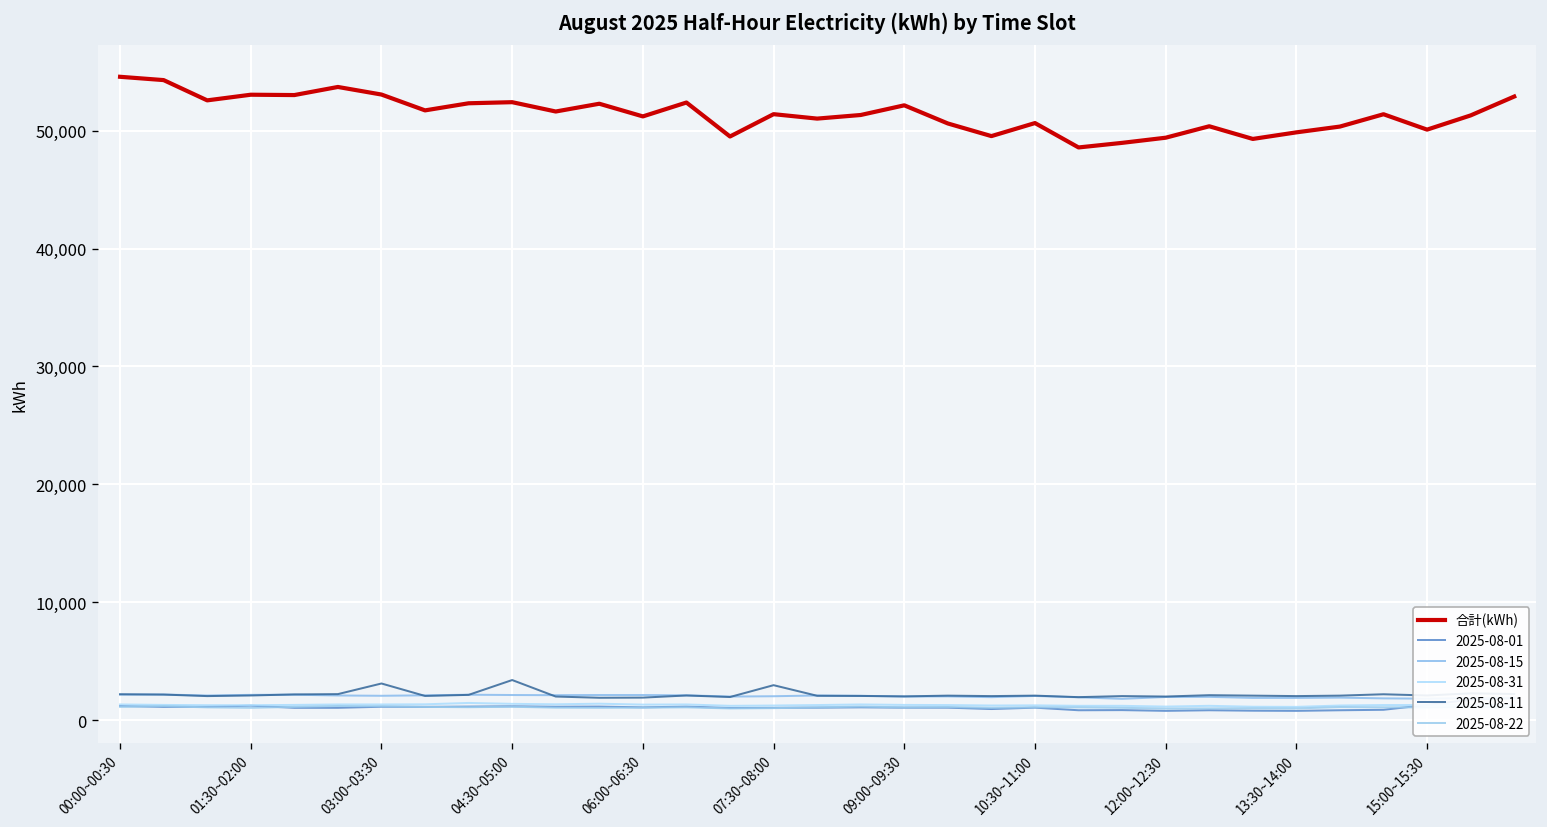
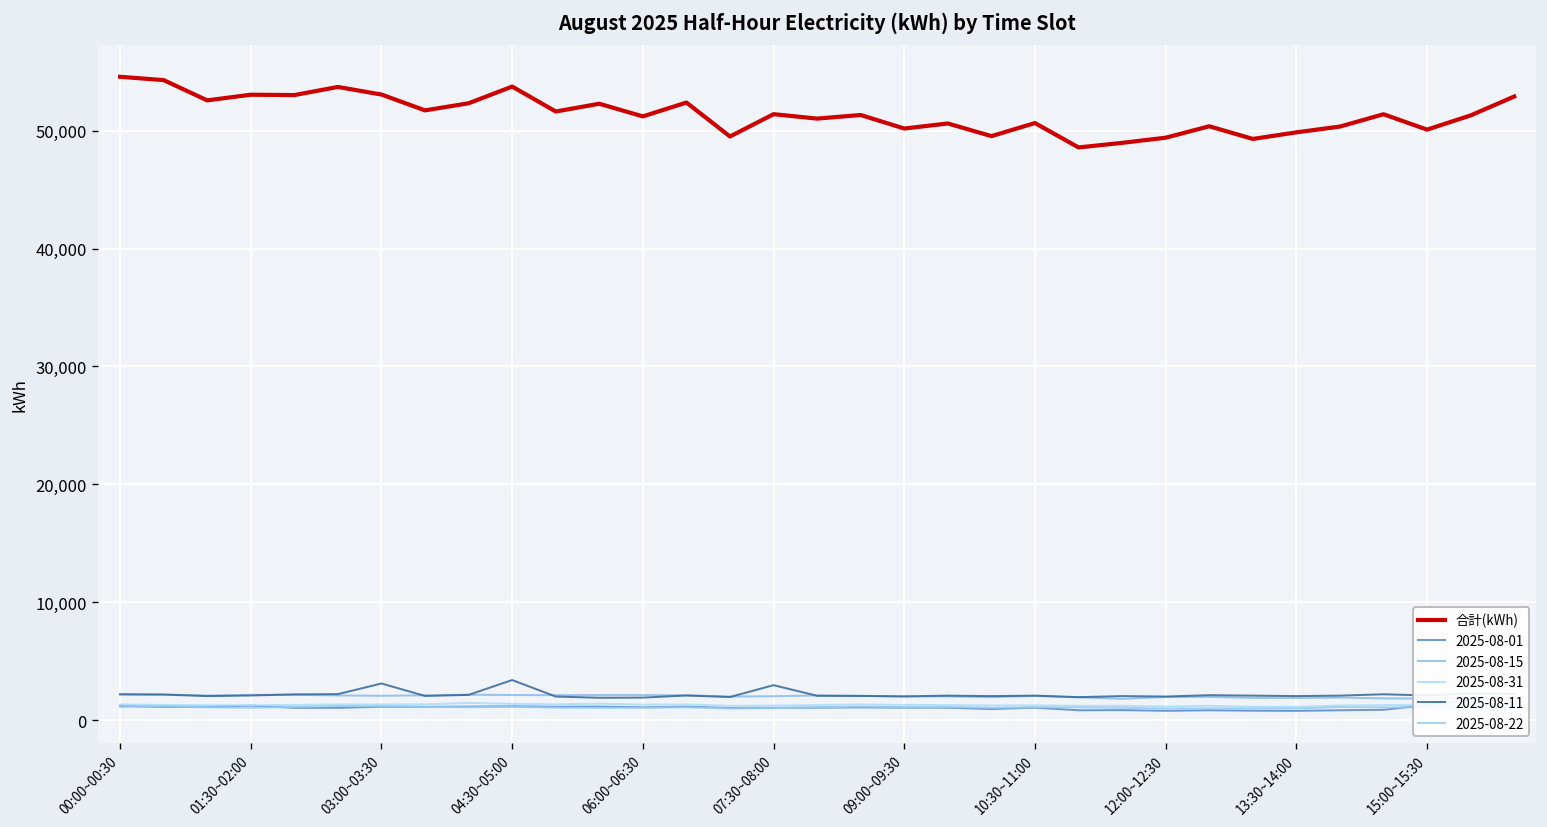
  {
    "合計(kWh)": {
      "00:00~00:30": "55,000",
      "01:30~02:00": "53,000",
      "03:00~03:30": "53,000",
-     "04:30~05:00": "52,000",
+     "04:30~05:00": "54,000",
      "06:00~06:30": "51,000",
      "07:30~08:00": "51,000",
-     "09:00~09:30": "52,000",
+     "09:00~09:30": "50,000",
      "10:30~11:00": "51,000",
      "12:00~12:30": "49,000",
      "13:30~14:00": "50,000",
      "15:00~15:30": "50,000"
    },
    "2025-08-11": {
      "03:00~03:30": "3,000",
      "04:30~05:00": "3,000",
      "07:30~08:00": "3,000"
    }
  }
